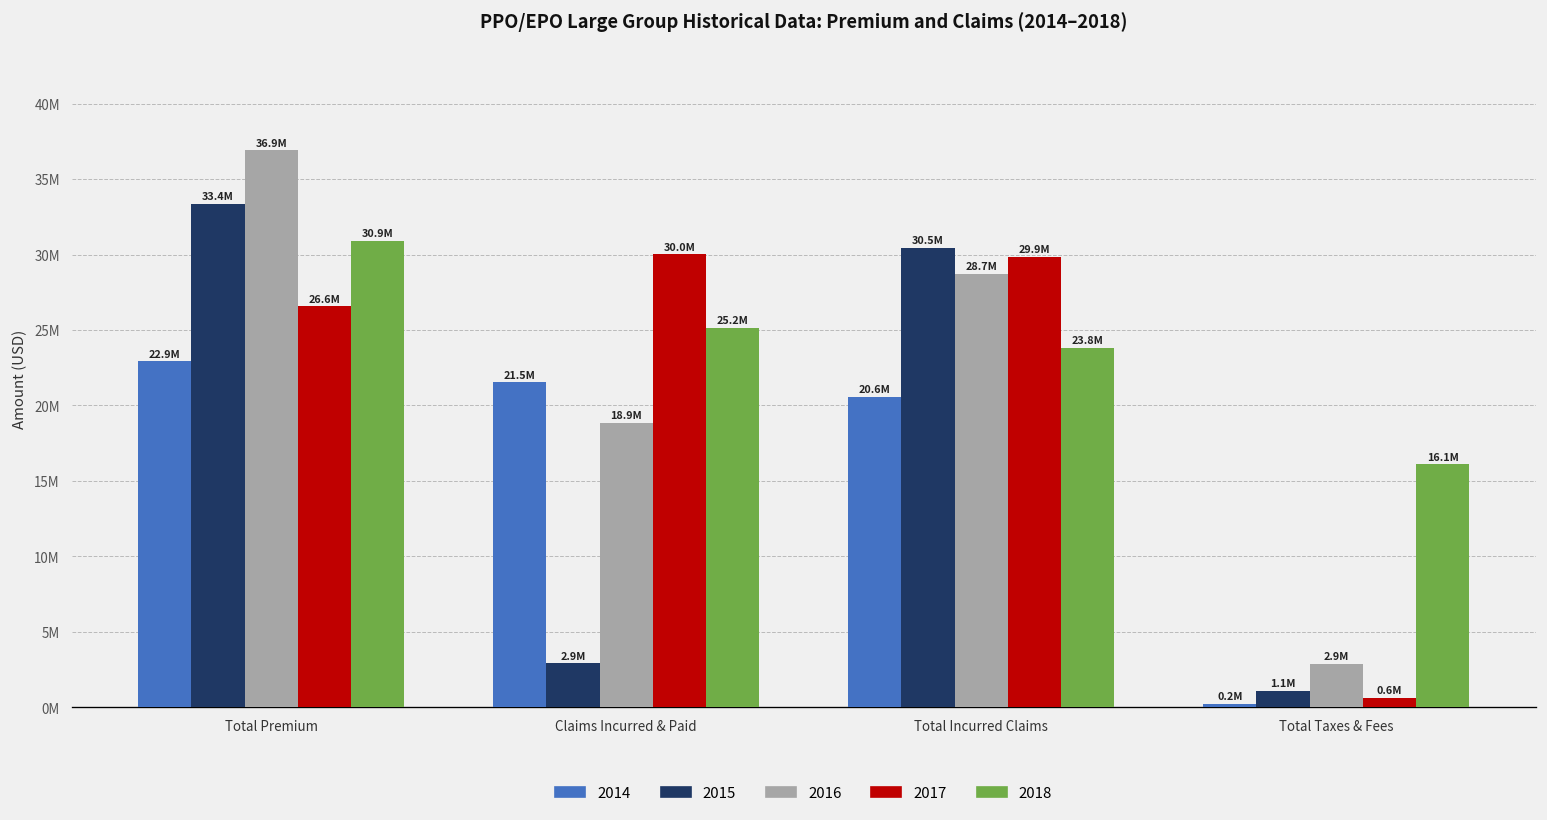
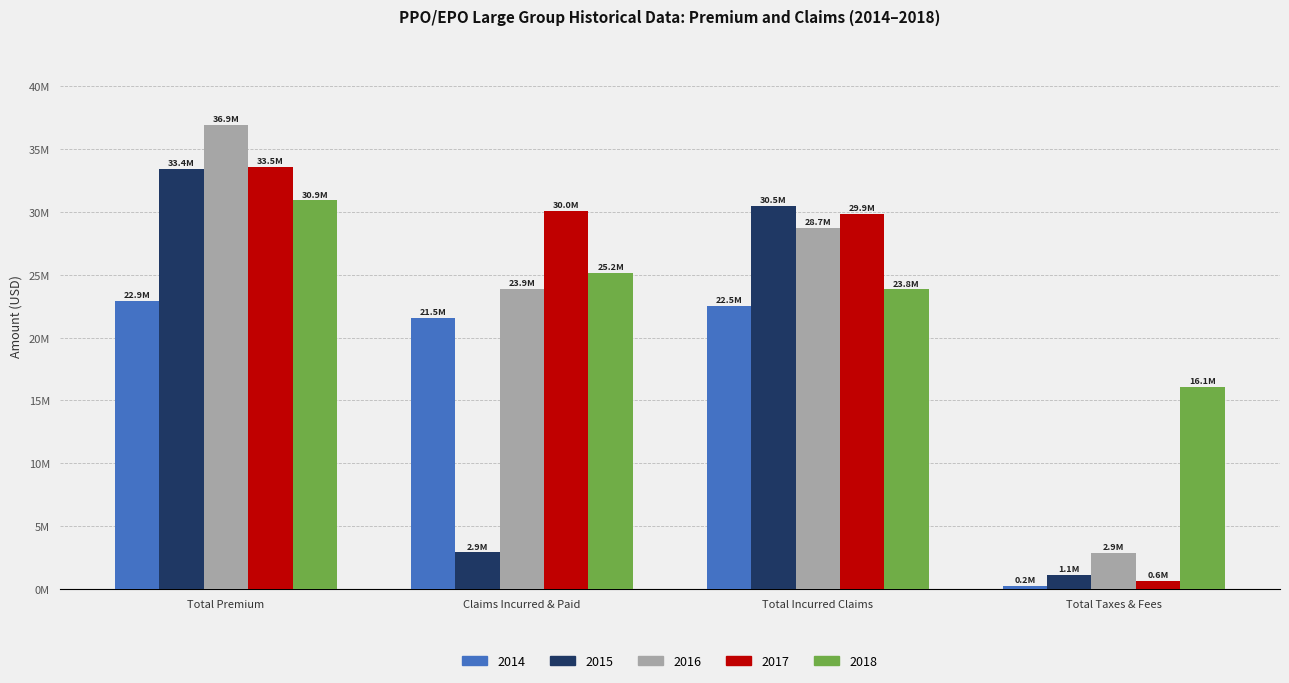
  {
    "2014": {
      "Total Premium": "22.9M",
      "Claims Incurred & Paid": "21.5M",
-     "Total Incurred Claims": "20.6M",
+     "Total Incurred Claims": "22.5M",
      "Total Taxes & Fees": "0.2M"
    },
    "2015": {
      "Total Premium": "33.4M",
      "Claims Incurred & Paid": "2.9M",
      "Total Incurred Claims": "30.5M",
      "Total Taxes & Fees": "1.1M"
    },
    "2016": {
      "Total Premium": "36.9M",
-     "Claims Incurred & Paid": "18.9M",
+     "Claims Incurred & Paid": "23.9M",
      "Total Incurred Claims": "28.7M",
      "Total Taxes & Fees": "2.9M"
    },
    "2017": {
-     "Total Premium": "26.6M",
+     "Total Premium": "33.5M",
      "Claims Incurred & Paid": "30.0M",
      "Total Incurred Claims": "29.9M",
      "Total Taxes & Fees": "0.6M"
    },
    "2018": {
      "Total Premium": "30.9M",
      "Claims Incurred & Paid": "25.2M",
      "Total Incurred Claims": "23.8M",
      "Total Taxes & Fees": "16.1M"
    }
  }
